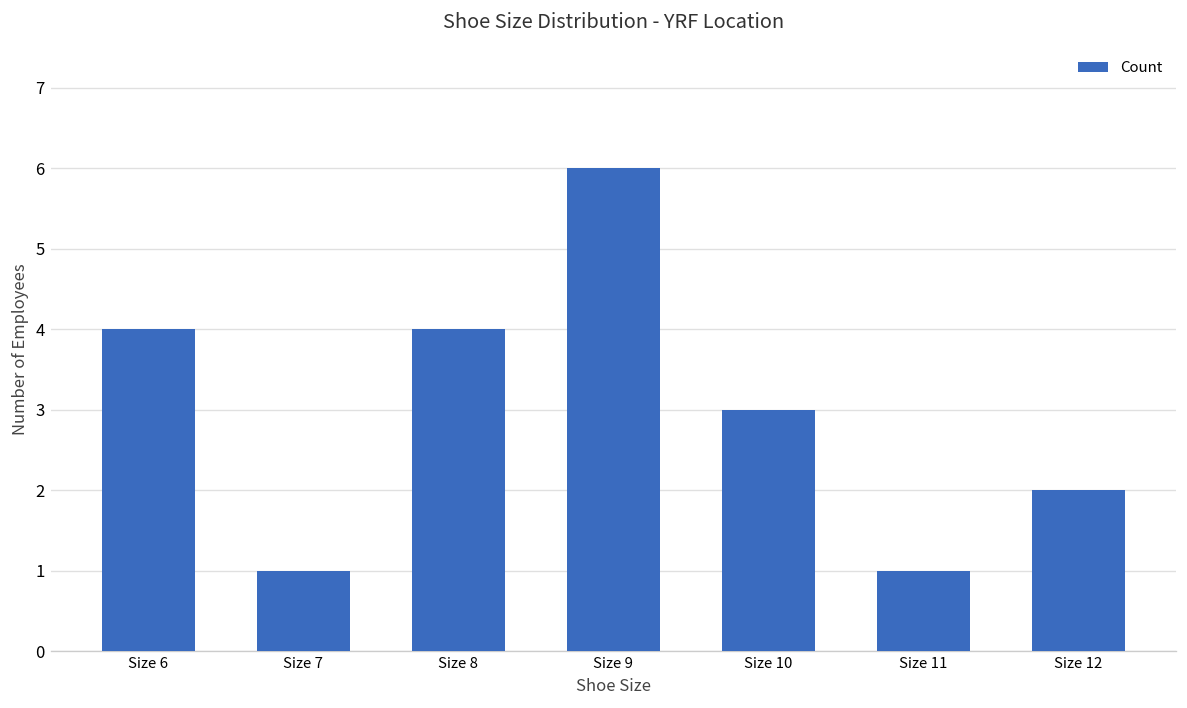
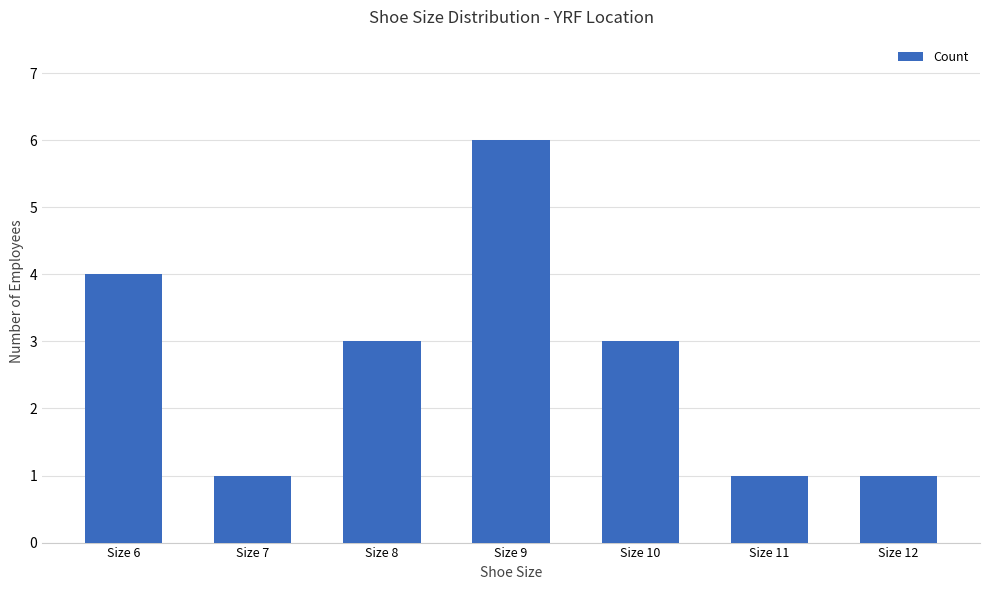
  {
    "Size 6": 4,
    "Size 7": 1,
-   "Size 8": 4,
+   "Size 8": 3,
    "Size 9": 6,
    "Size 10": 3,
    "Size 11": 1,
-   "Size 12": 2
+   "Size 12": 1
  }
